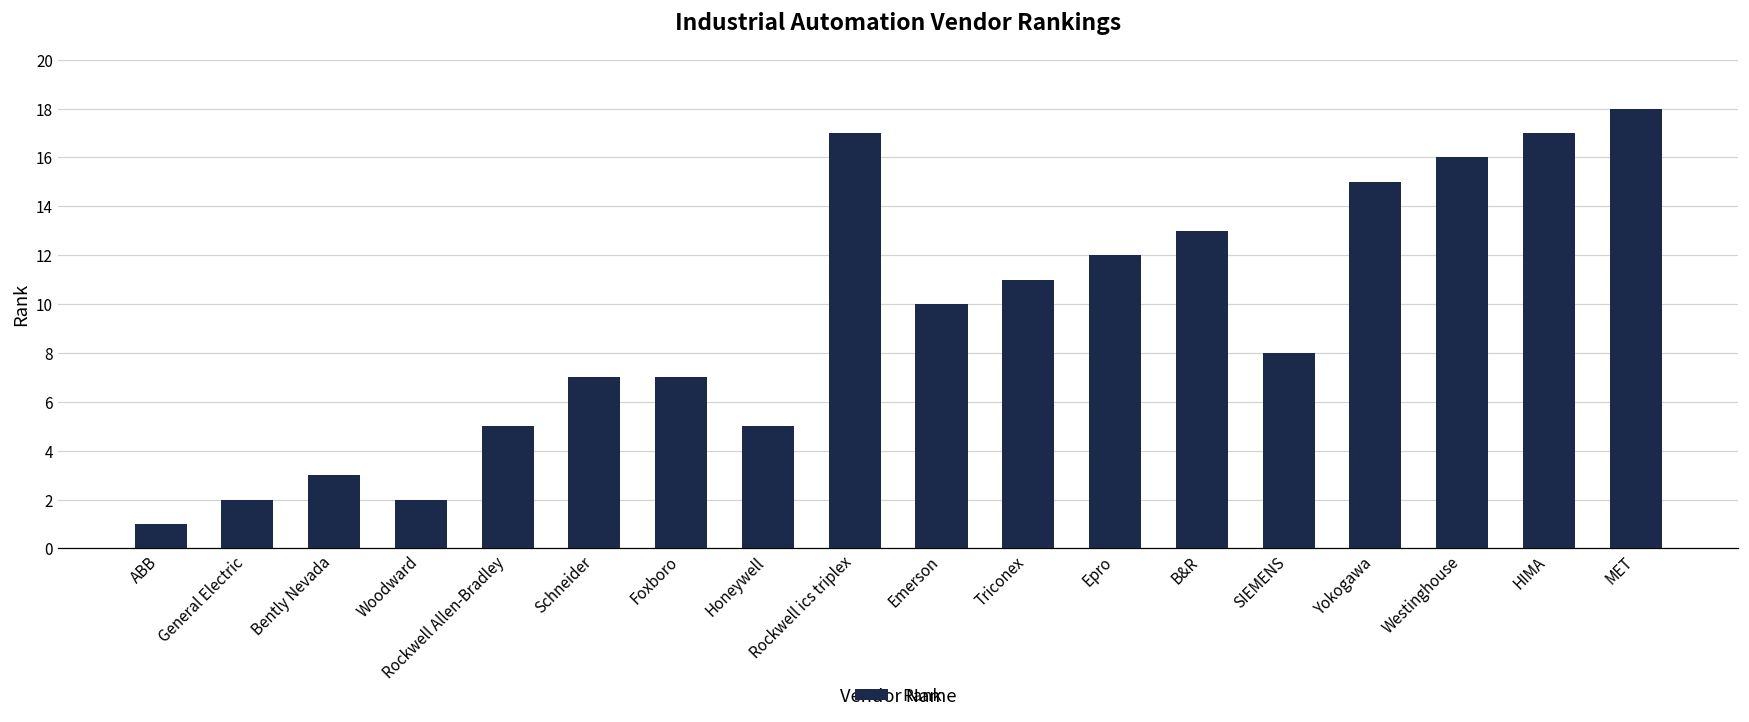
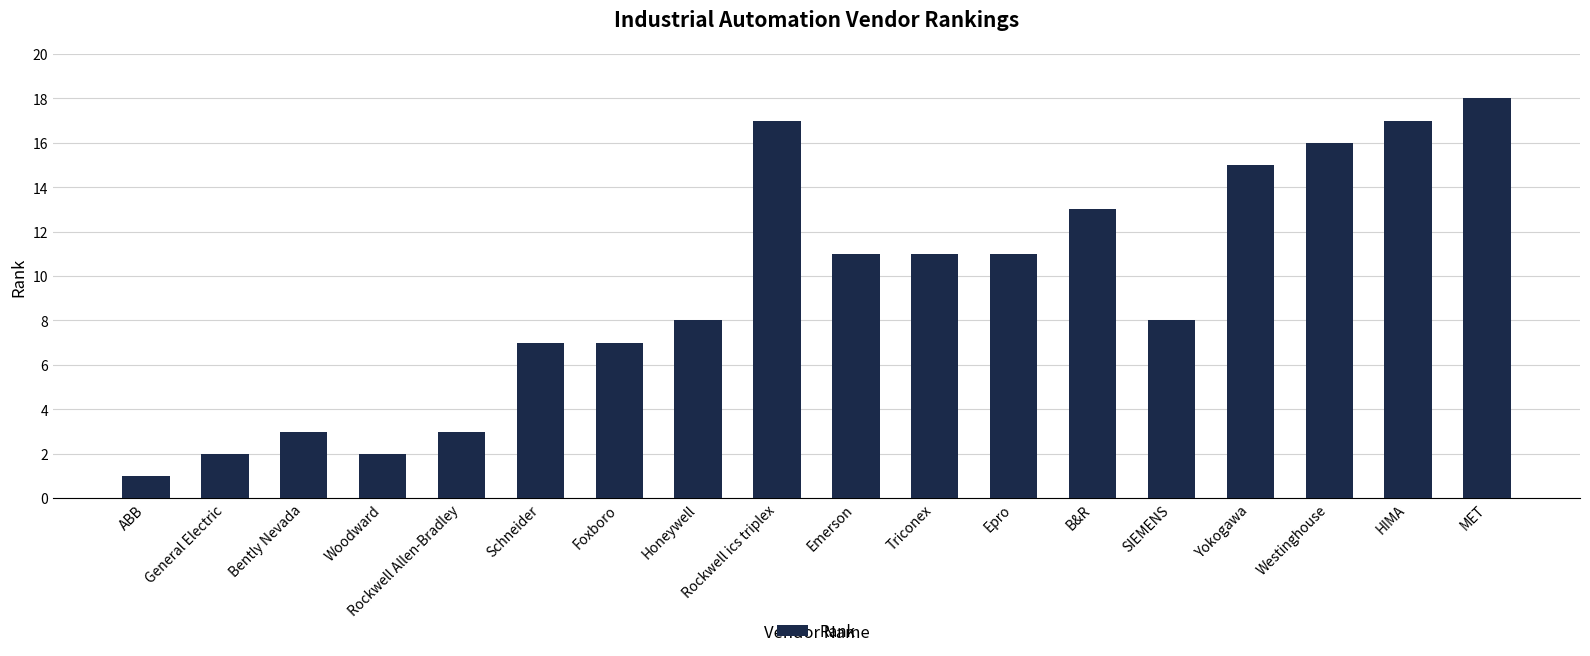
  {
    "ABB": 1,
    "General Electric": 2,
    "Bently Nevada": 3,
    "Woodward": 2,
-   "Rockwell Allen-Bradley": 5,
+   "Rockwell Allen-Bradley": 3,
    "Schneider": 7,
    "Foxboro": 7,
-   "Honeywell": 5,
+   "Honeywell": 8,
    "Rockwell ics triplex": 17,
-   "Emerson": 10,
+   "Emerson": 11,
    "Triconex": 11,
-   "Epro": 12,
+   "Epro": 11,
    "B&R": 13,
    "SIEMENS": 8,
    "Yokogawa": 15,
    "Westinghouse": 16,
    "HIMA": 17,
    "MET": 18
  }
